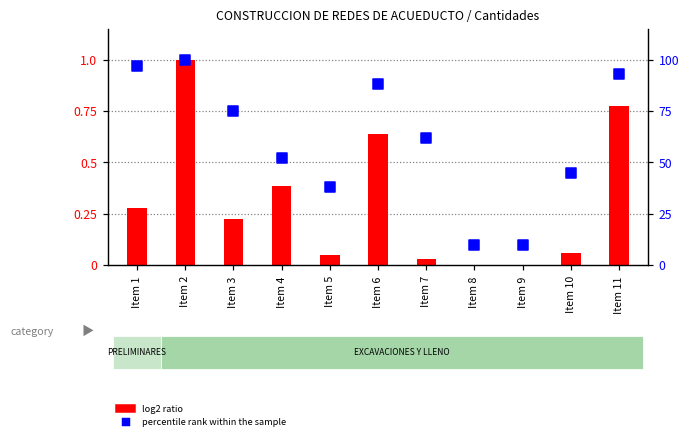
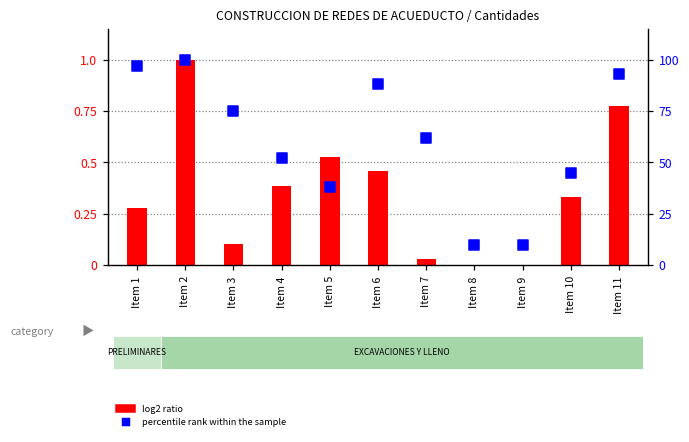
  {
    "log2 ratio": {
      "Item 1": 0.28,
      "Item 2": 1.00,
-     "Item 3": 0.22,
+     "Item 3": 0.10,
      "Item 4": 0.39,
-     "Item 5": 0.05,
-     "Item 6": 0.64,
+     "Item 5": 0.53,
+     "Item 6": 0.46,
      "Item 7": 0.03,
-     "Item 10": 0.06,
+     "Item 10": 0.33,
      "Item 11": 0.77
    }
  }
